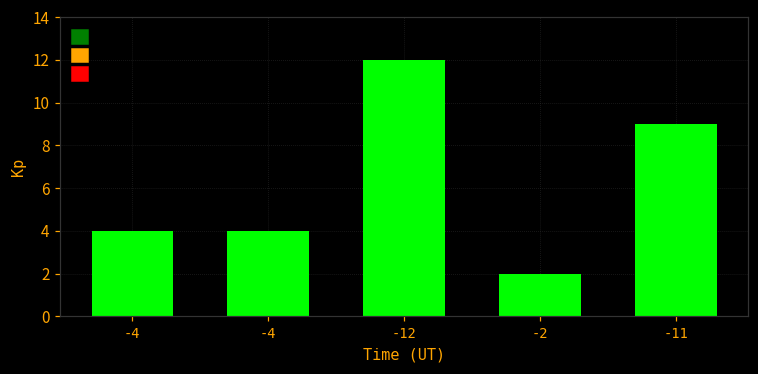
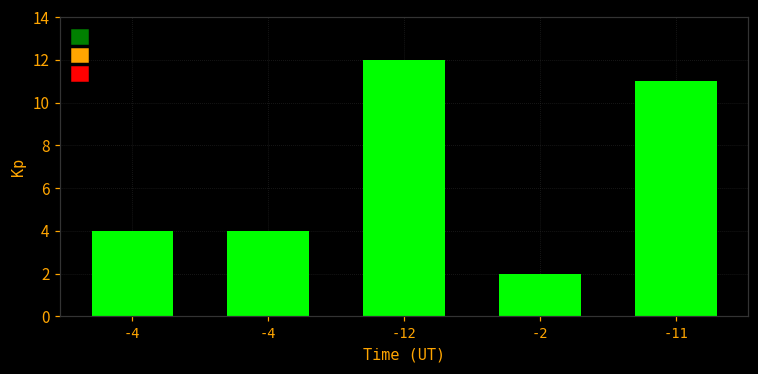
  {
    "-12": 12.0,
    "-2": 2.0,
-   "-11": 9.0
+   "-11": 11.0
  }
